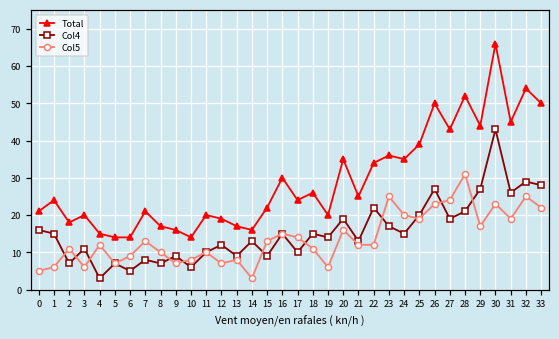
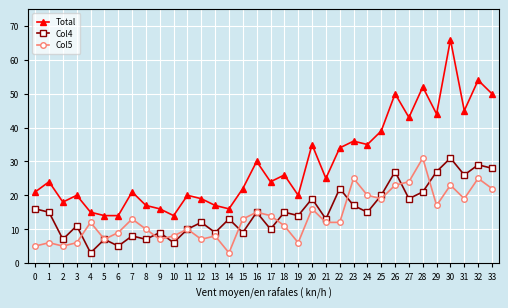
  {
    "Total": {
      "0": 21,
      "1": 24,
      "2": 18,
      "3": 20,
      "4": 15,
      "5": 14,
      "6": 14,
      "7": 21,
      "8": 17,
      "9": 16,
      "10": 14,
      "11": 20,
      "12": 19,
      "13": 17,
      "14": 16,
      "15": 22,
      "16": 30,
      "17": 24,
      "18": 26,
      "19": 20,
      "20": 35,
      "21": 25,
      "22": 34,
      "23": 36,
      "24": 35,
      "25": 39,
      "26": 50,
      "27": 43,
      "28": 52,
      "29": 44,
      "30": 66,
      "31": 45,
      "32": 54,
      "33": 50
    },
    "Col4": {
      "0": 16,
      "1": 15,
      "2": 7,
      "3": 11,
      "4": 3,
      "6": 5,
      "7": 8,
      "8": 7,
      "9": 9,
      "10": 6,
      "12": 12,
      "13": 9,
      "14": 13,
      "15": 9,
      "17": 10,
      "18": 15,
      "19": 14,
      "20": 19,
      "21": 13,
      "22": 22,
      "23": 17,
      "24": 15,
      "25": 20,
      "26": 27,
      "27": 19,
      "28": 21,
      "29": 27,
-     "30": 43,
+     "30": 31,
      "31": 26,
      "32": 29,
      "33": 28
    },
    "Col5": {
      "0": 5,
      "1": 6,
-     "2": 11,
+     "2": 5,
      "3": 6,
      "4": 12,
      "6": 9,
      "7": 13,
      "8": 10,
      "9": 7,
      "10": 8,
      "12": 7,
      "13": 8,
      "14": 3,
      "15": 13,
      "17": 14,
      "18": 11,
      "19": 6,
      "20": 16,
      "21": 12,
      "22": 12,
      "23": 25,
      "24": 20,
      "25": 19,
      "26": 23,
      "27": 24,
      "28": 31,
      "29": 17,
      "30": 23,
      "31": 19,
      "32": 25,
      "33": 22
    }
  }
